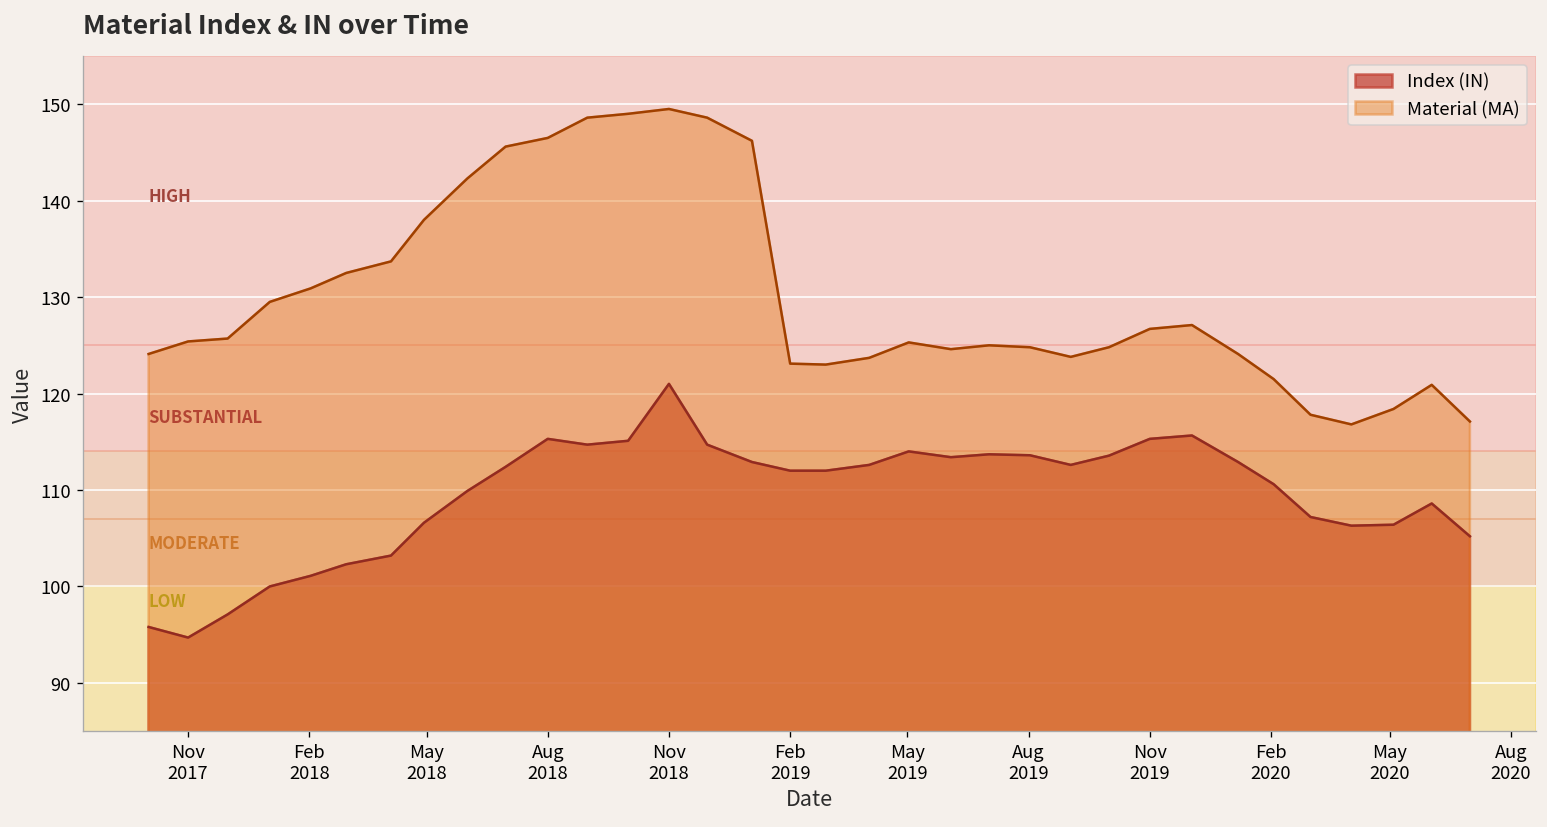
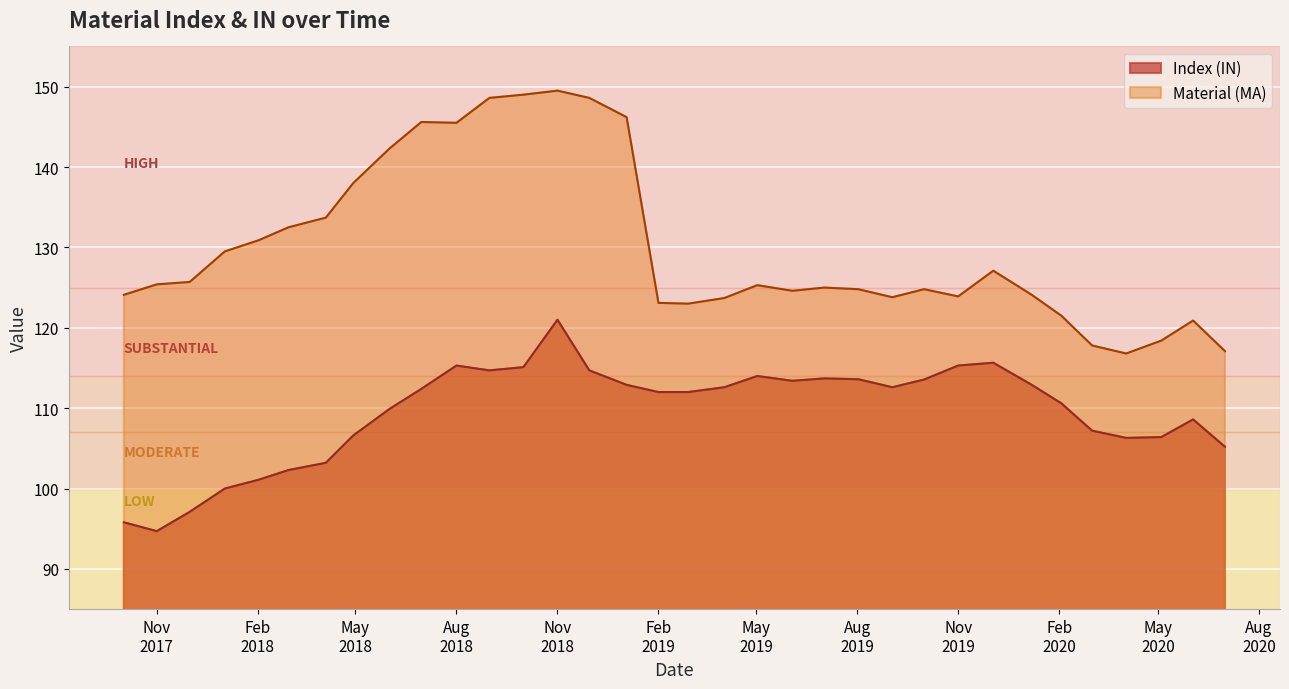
  {
    "Index (IN)": {
      "Nov 2017": 95,
      "Aug 2018": 115,
      "Nov 2018": 121,
      "Feb 2019": 112,
      "Nov 2019": 115
    },
    "Material (MA)": {
      "Nov 2017": 125,
-     "Aug 2018": 147,
+     "Aug 2018": 146,
      "Nov 2018": 150,
      "Feb 2019": 123,
-     "Nov 2019": 127
+     "Nov 2019": 124
    }
  }
